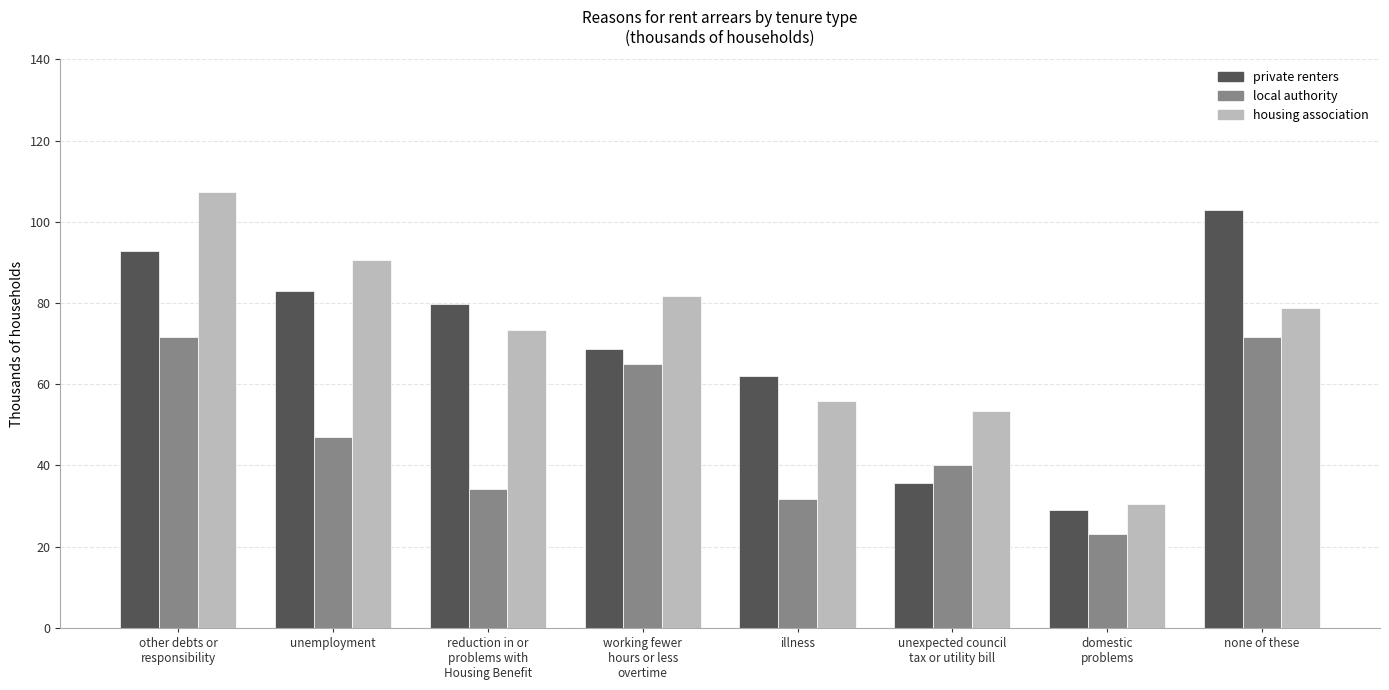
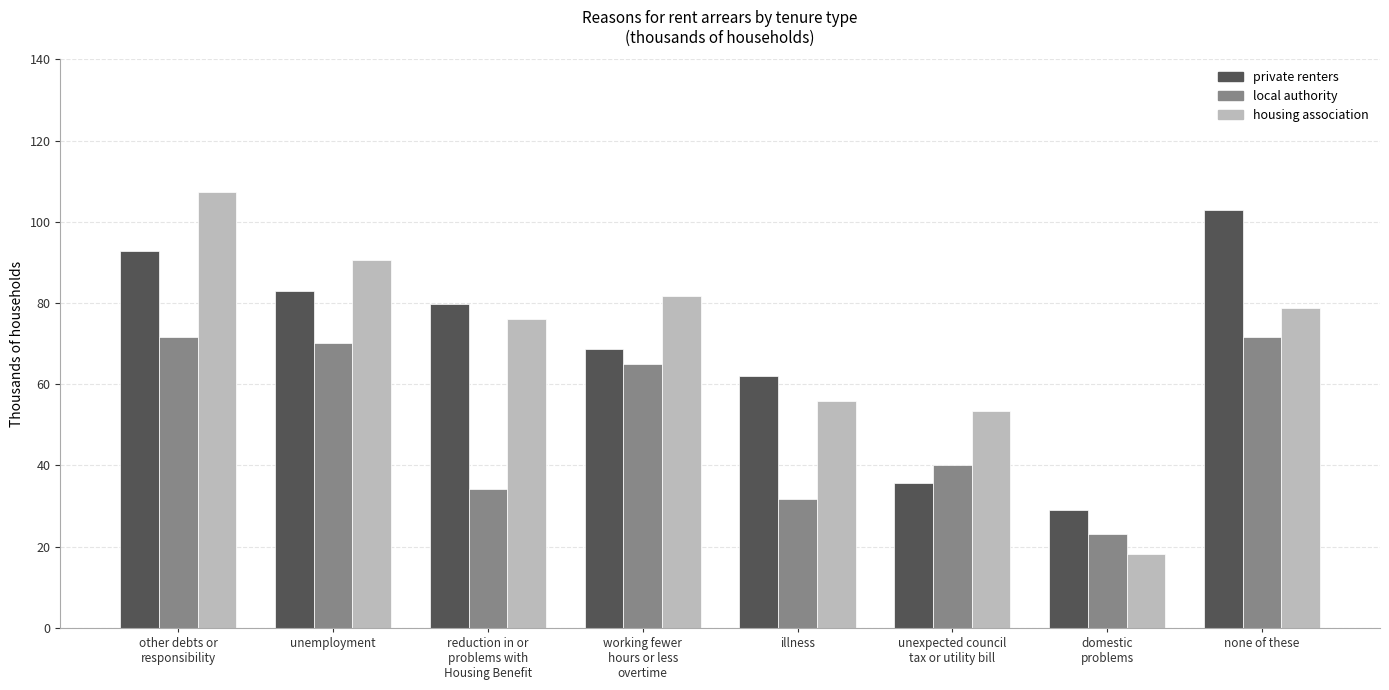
  {
    "private renters": {
      "other debts or responsibility": 93,
      "unemployment": 83,
      "reduction in or problems with Housing Benefit": 80,
      "working fewer hours or less overtime": 69,
      "illness": 62,
      "unexpected council tax or utility bill": 36,
      "domestic problems": 29,
      "none of these": 103
    },
    "local authority": {
      "other debts or responsibility": 72,
-     "unemployment": 47,
+     "unemployment": 70,
      "reduction in or problems with Housing Benefit": 34,
      "working fewer hours or less overtime": 65,
      "illness": 32,
      "unexpected council tax or utility bill": 40,
      "domestic problems": 23,
      "none of these": 72
    },
    "housing association": {
      "other debts or responsibility": 107,
      "unemployment": 91,
-     "reduction in or problems with Housing Benefit": 73,
+     "reduction in or problems with Housing Benefit": 76,
      "working fewer hours or less overtime": 82,
      "illness": 56,
      "unexpected council tax or utility bill": 54,
-     "domestic problems": 30,
+     "domestic problems": 18,
      "none of these": 79
    }
  }
